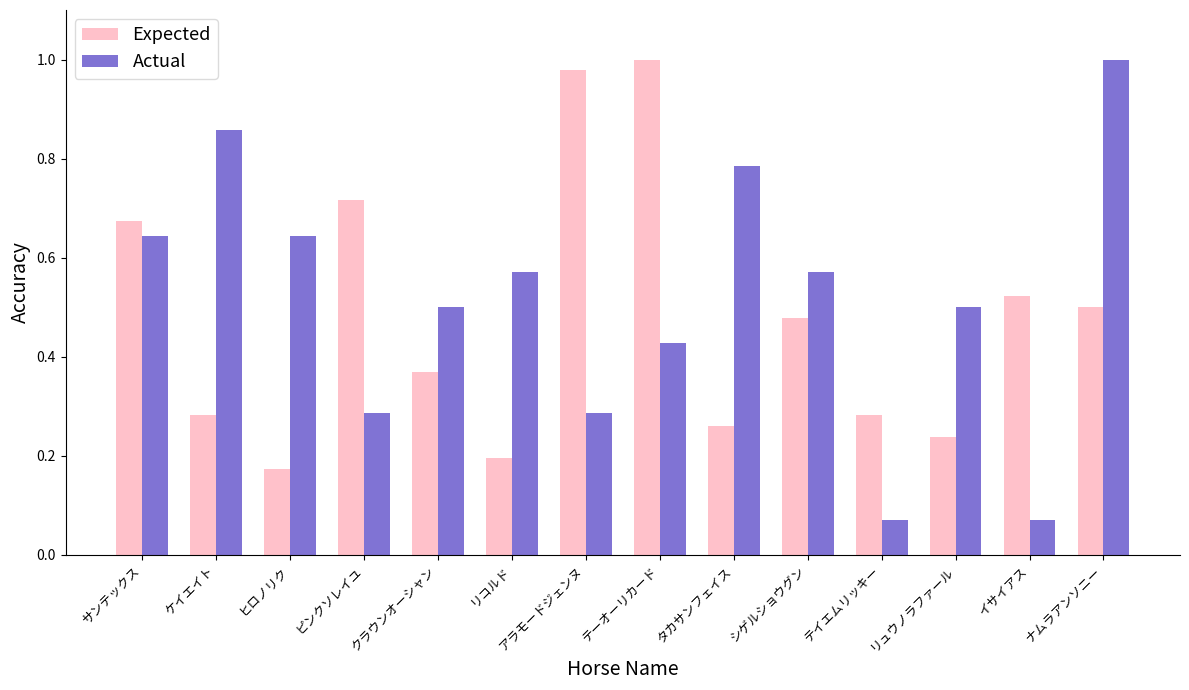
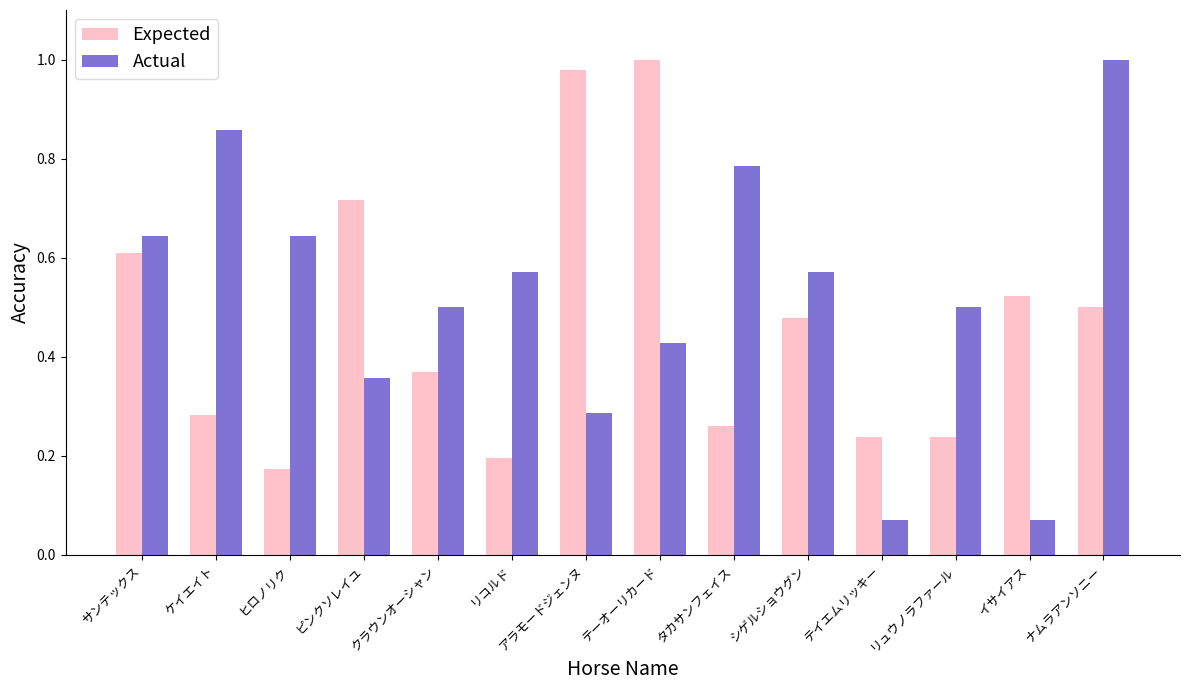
  {
    "Expected": {
-     "サンテックス": 0.67,
+     "サンテックス": 0.61,
      "ケイエイト": 0.28,
      "ヒロノリク": 0.17,
      "ピンクソレイユ": 0.72,
      "クラウンオーシャン": 0.37,
      "リコルド": 0.20,
      "アラモードジェンヌ": 0.98,
      "テーオーリカード": 1.00,
      "タカサンフェイス": 0.26,
      "シゲルショウグン": 0.48,
-     "テイエムリッキー": 0.28,
+     "テイエムリッキー": 0.24,
      "リュウノラファール": 0.24,
      "イサイアス": 0.52,
      "ナムラアンソニー": 0.50
    },
    "Actual": {
      "サンテックス": 0.64,
      "ケイエイト": 0.86,
      "ヒロノリク": 0.64,
-     "ピンクソレイユ": 0.29,
+     "ピンクソレイユ": 0.36,
      "クラウンオーシャン": 0.50,
      "リコルド": 0.57,
      "アラモードジェンヌ": 0.29,
      "テーオーリカード": 0.43,
      "タカサンフェイス": 0.79,
      "シゲルショウグン": 0.57,
      "テイエムリッキー": 0.07,
      "リュウノラファール": 0.50,
      "イサイアス": 0.07,
      "ナムラアンソニー": 1.00
    }
  }
